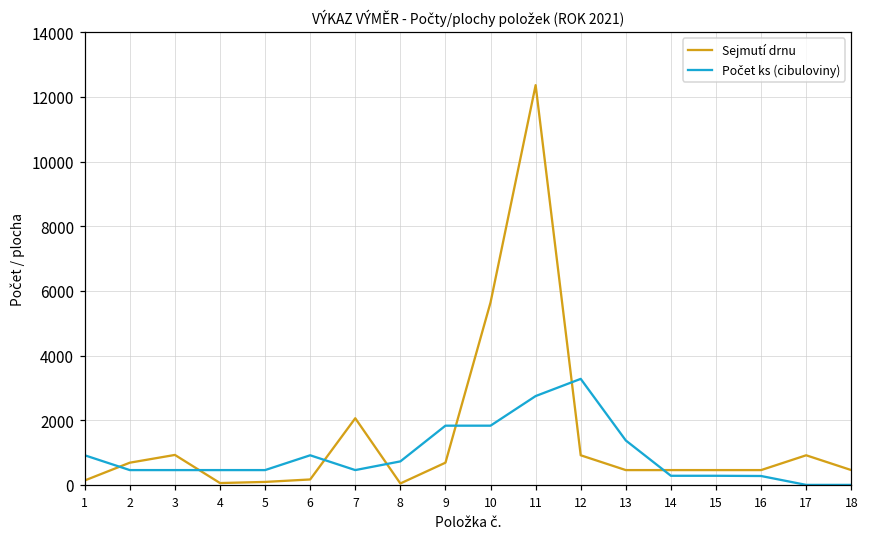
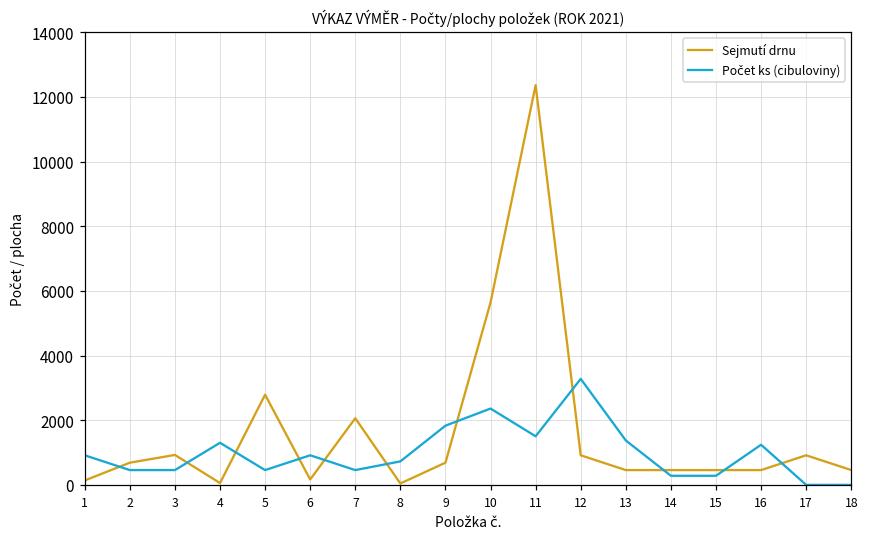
  {
    "Sejmutí drnu": {
      "1": 100,
      "2": 700,
      "3": 900,
      "4": 100,
-     "5": 100,
+     "5": 2800,
      "6": 200,
      "7": 2100,
      "8": 0,
      "9": 700,
      "10": 5600,
      "11": 12400,
      "12": 900,
      "13": 500,
      "14": 500,
      "15": 500,
      "16": 500,
      "17": 900,
      "18": 500
    },
    "Počet ks (cibuloviny)": {
      "1": 900,
      "2": 500,
      "3": 500,
-     "4": 500,
+     "4": 1300,
      "5": 500,
      "6": 900,
      "7": 500,
      "8": 700,
      "9": 1800,
-     "10": 1800,
-     "11": 2700,
+     "10": 2400,
+     "11": 1500,
      "12": 3300,
      "13": 1400,
      "14": 300,
      "15": 300,
-     "16": 300,
+     "16": 1200,
      "17": 0,
      "18": 0
    }
  }
